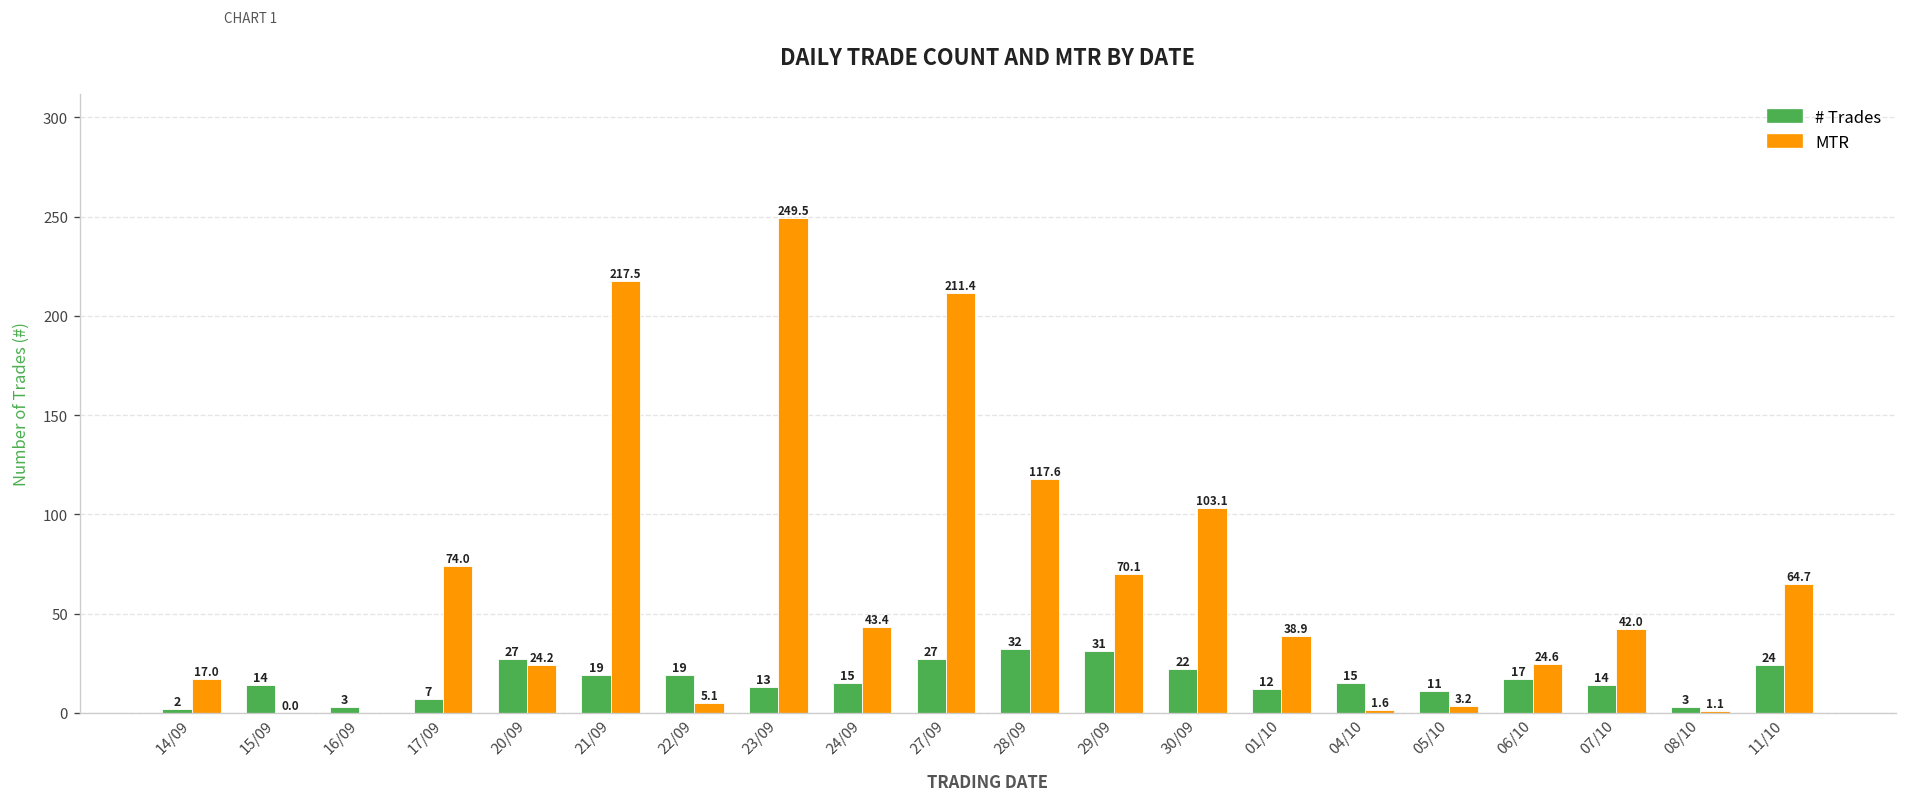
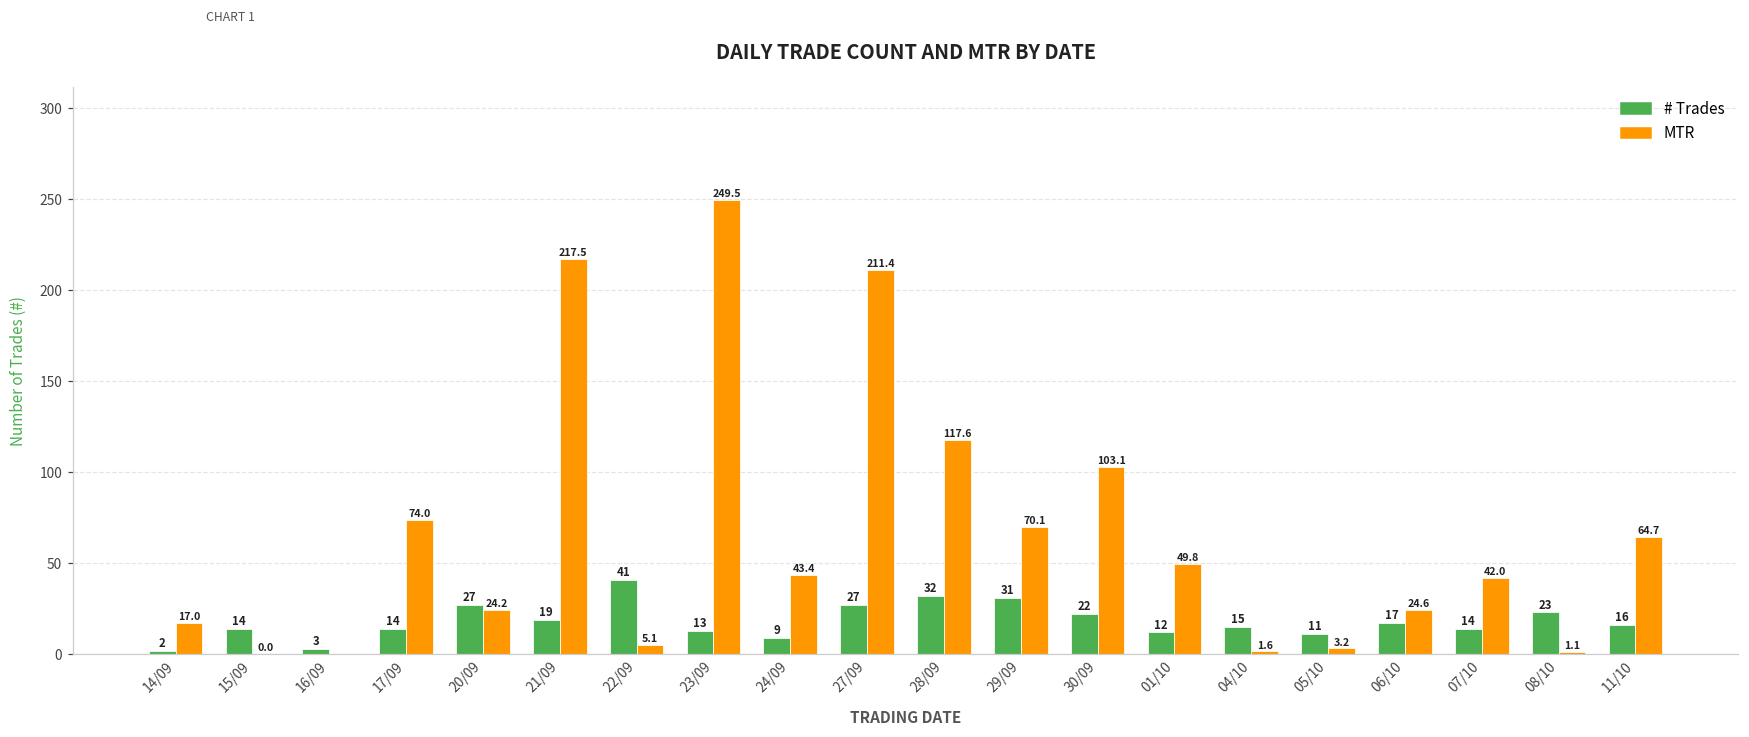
  {
    "# Trades": {
      "14/09": 2,
      "15/09": 14,
      "16/09": 3,
-     "17/09": 7,
+     "17/09": 14,
      "20/09": 27,
      "21/09": 19,
-     "22/09": 19,
+     "22/09": 41,
      "23/09": 13,
-     "24/09": 15,
+     "24/09": 9,
      "27/09": 27,
      "28/09": 32,
      "29/09": 31,
      "30/09": 22,
      "01/10": 12,
      "04/10": 15,
      "05/10": 11,
      "06/10": 17,
      "07/10": 14,
-     "08/10": 3,
-     "11/10": 24
+     "08/10": 23,
+     "11/10": 16
    },
    "MTR": {
      "14/09": 17.0,
      "15/09": 0.0,
      "17/09": 74.0,
      "20/09": 24.2,
      "21/09": 217.5,
      "22/09": 5.1,
      "23/09": 249.5,
      "24/09": 43.4,
      "27/09": 211.4,
      "28/09": 117.6,
      "29/09": 70.1,
      "30/09": 103.1,
-     "01/10": 38.9,
+     "01/10": 49.8,
      "04/10": 1.6,
      "05/10": 3.2,
      "06/10": 24.6,
      "07/10": 42.0,
      "08/10": 1.1,
      "11/10": 64.7
    }
  }
